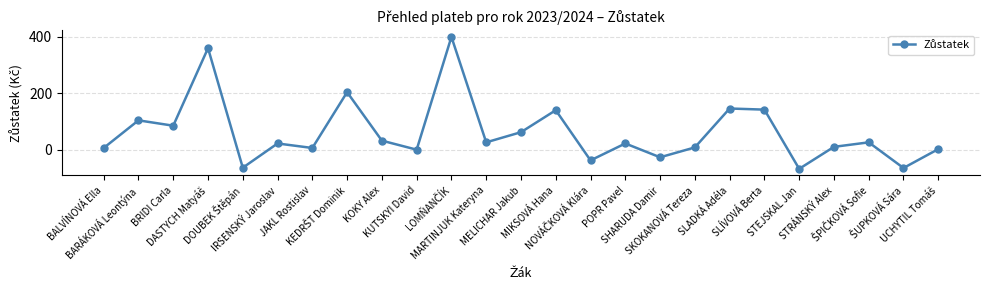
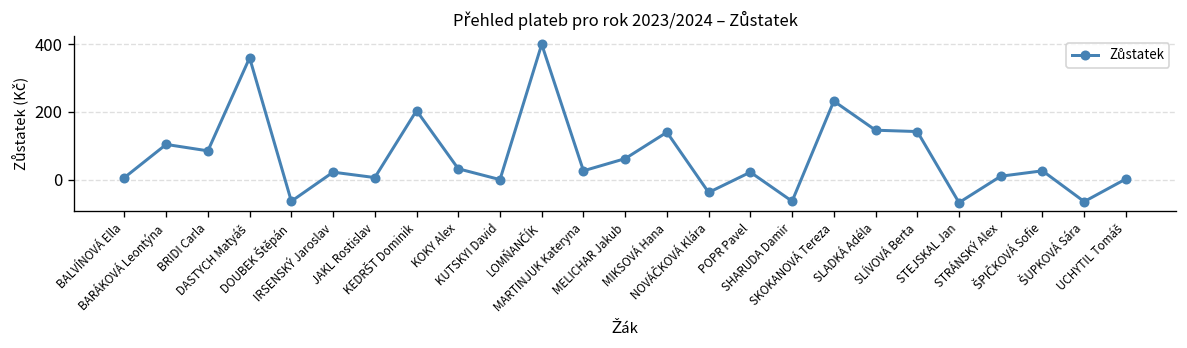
  {
    "BALVÍNOVÁ Ella": 10,
    "BARÁKOVÁ Leontýna": 100,
    "BRIDI Carla": 90,
    "DASTYCH Matyáš": 360,
    "DOUBEK Štěpán": -60,
    "IRSENSKÝ Jaroslav": 20,
    "JAKL Rostislav": 10,
    "KEDRŠT Dominik": 200,
    "KOKY Alex": 30,
    "KUTSKYI David": 0,
    "LOMŇANČÍK": 400,
    "MARTINJUK Kateryna": 30,
    "MELICHAR Jakub": 60,
    "MIKSOVÁ Hana": 140,
    "NOVÁČKOVÁ Klára": -40,
    "POPR Pavel": 20,
-   "SHARUDA Damir": -30,
-   "SKOKANOVÁ Tereza": 10,
+   "SHARUDA Damir": -60,
+   "SKOKANOVÁ Tereza": 230,
    "SLADKÁ Adéla": 150,
    "SLÍVOVÁ Berta": 140,
    "STEJSKAL Jan": -70,
    "STRÁNSKÝ Alex": 10,
    "ŠPIČKOVÁ Sofie": 30,
    "ŠUPKOVÁ Sára": -70,
    "UCHYTIL Tomáš": 0
  }
